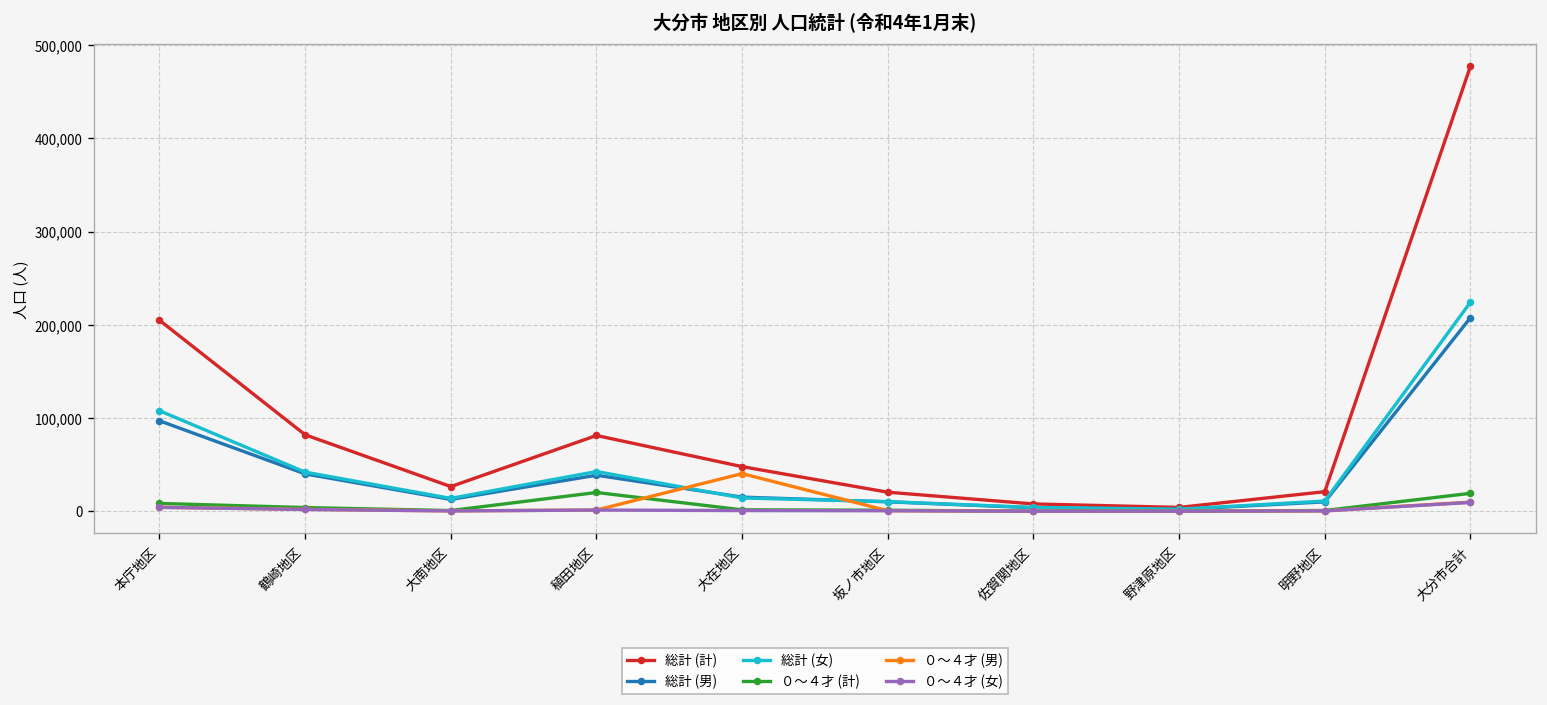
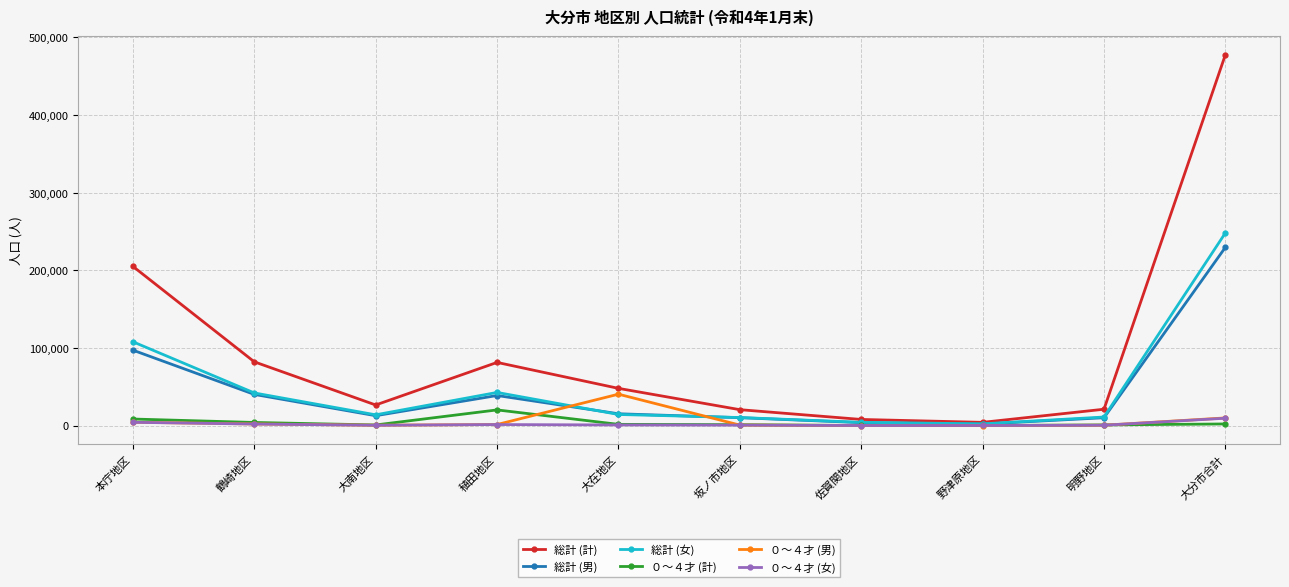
  {
    "総計 (計)": {
      "本庁地区": "200,000",
      "鶴崎地区": "80,000",
      "大南地区": "30,000",
      "稙田地区": "80,000",
      "大在地区": "50,000",
      "坂ノ市地区": "20,000",
      "佐賀関地区": "10,000",
      "明野地区": "20,000",
      "大分市合計": "480,000"
    },
    "総計 (男)": {
      "本庁地区": "100,000",
      "稙田地区": "40,000",
-     "大分市合計": "210,000"
+     "大分市合計": "230,000"
    },
    "総計 (女)": {
      "本庁地区": "110,000",
      "稙田地区": "40,000",
-     "大分市合計": "220,000"
+     "大分市合計": "250,000"
    },
    "０～４才 (計)": {
      "本庁地区": "10,000",
      "稙田地区": "20,000",
-     "大分市合計": "20,000"
+     "大分市合計": "0"
    },
    "０～４才 (男)": {
      "大在地区": "40,000"
    }
  }
